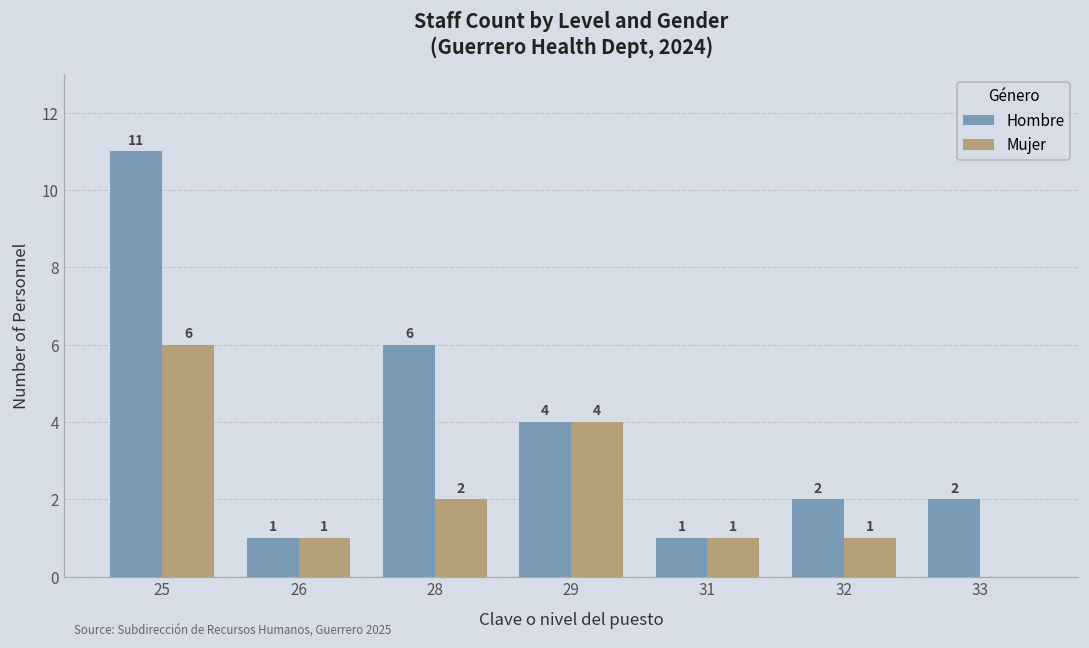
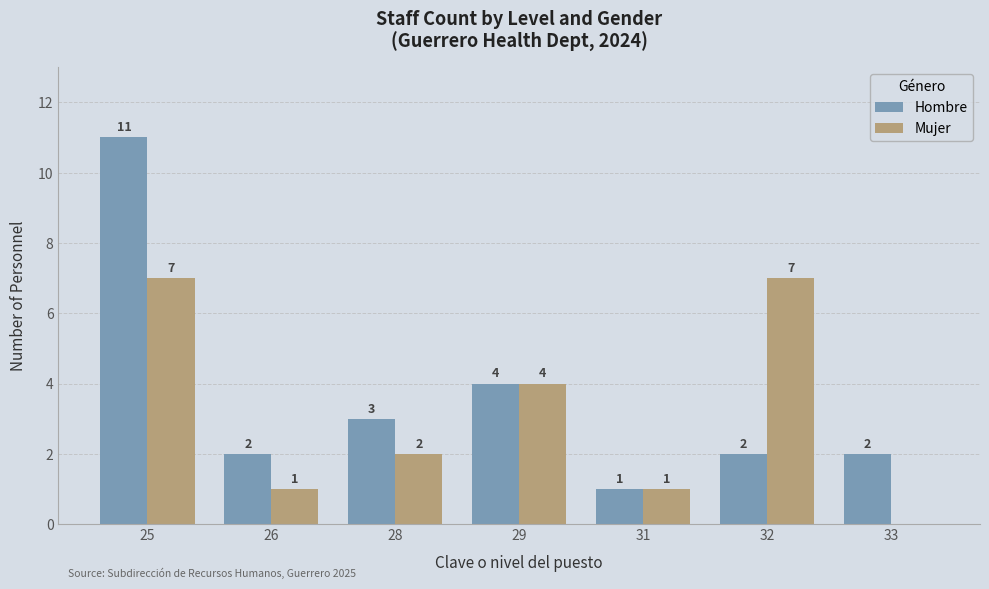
  {
    "Hombre": {
      "25": 11,
-     "26": 1,
-     "28": 6,
+     "26": 2,
+     "28": 3,
      "29": 4,
      "31": 1,
      "32": 2,
      "33": 2
    },
    "Mujer": {
-     "25": 6,
+     "25": 7,
      "26": 1,
      "28": 2,
      "29": 4,
      "31": 1,
-     "32": 1
+     "32": 7
    }
  }
